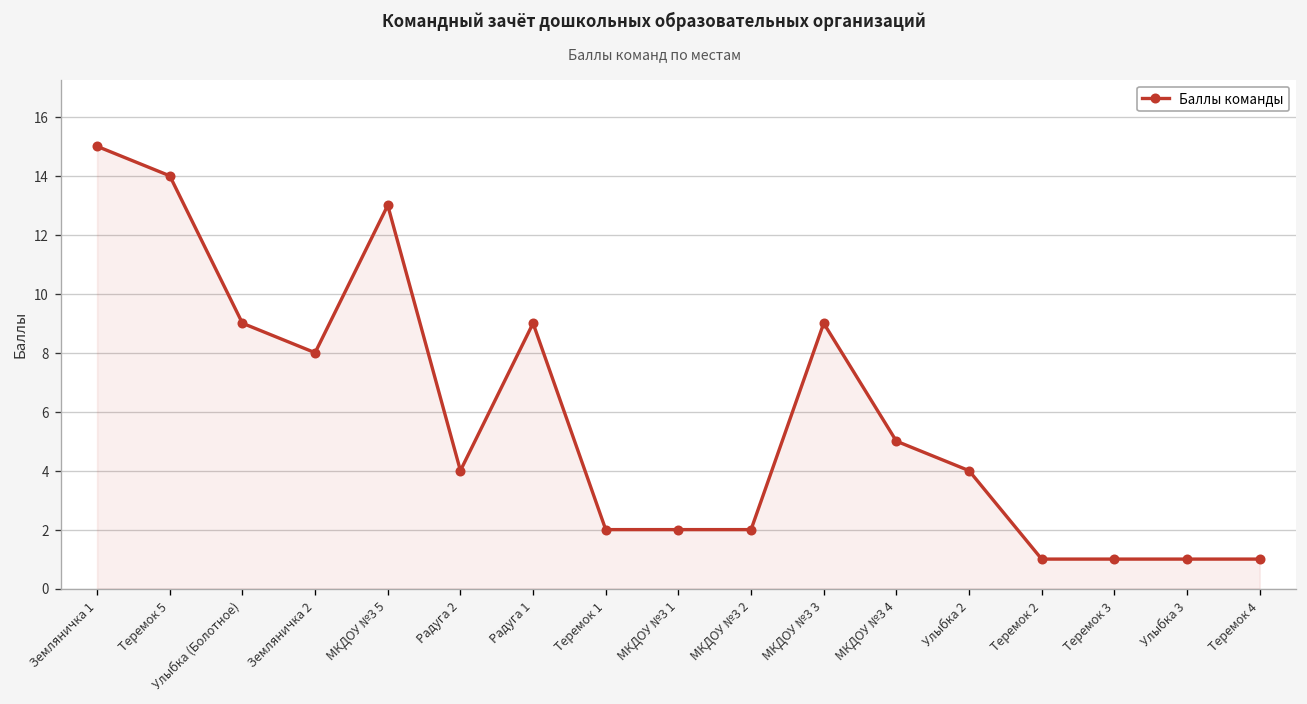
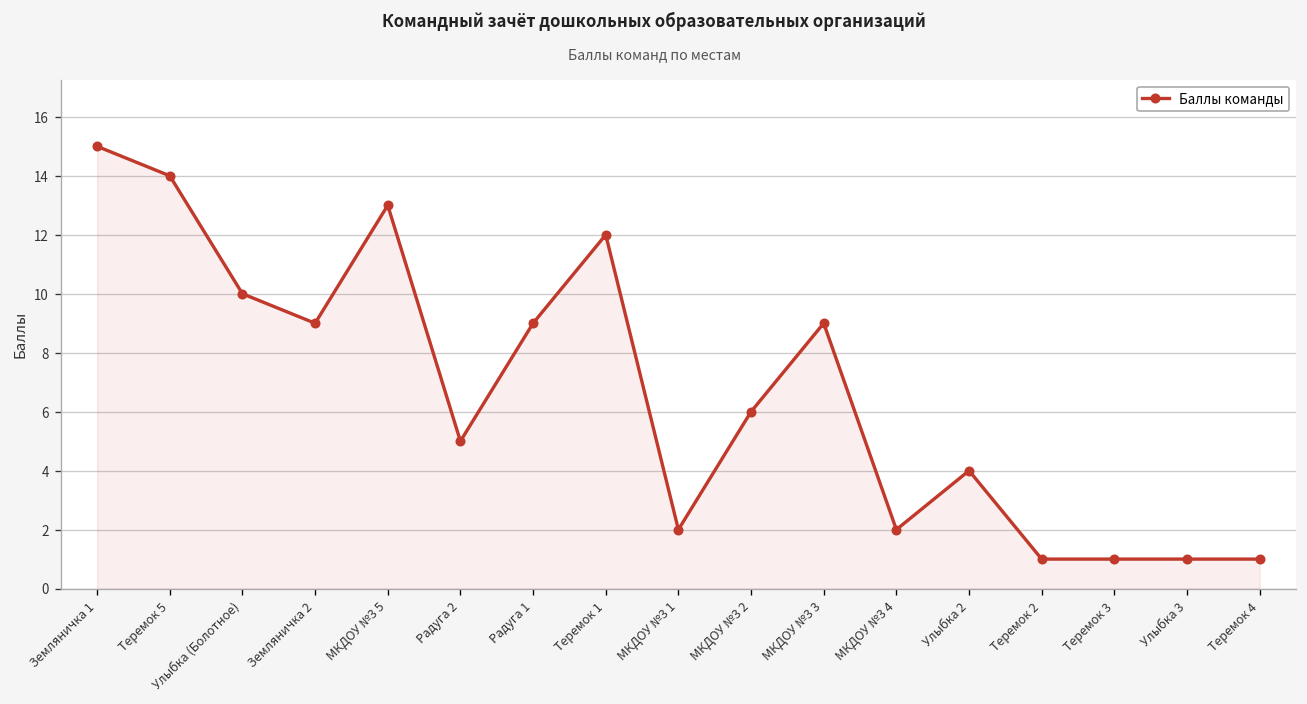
  {
    "Земляничка 1": 15,
    "Теремок 5": 14,
-   "Улыбка (Болотное)": 9,
-   "Земляничка 2": 8,
+   "Улыбка (Болотное)": 10,
+   "Земляничка 2": 9,
    "МКДОУ №3 5": 13,
-   "Радуга 2": 4,
+   "Радуга 2": 5,
    "Радуга 1": 9,
-   "Теремок 1": 2,
+   "Теремок 1": 12,
    "МКДОУ №3 1": 2,
-   "МКДОУ №3 2": 2,
+   "МКДОУ №3 2": 6,
    "МКДОУ №3 3": 9,
-   "МКДОУ №3 4": 5,
+   "МКДОУ №3 4": 2,
    "Улыбка 2": 4,
    "Теремок 2": 1,
    "Теремок 3": 1,
    "Улыбка 3": 1,
    "Теремок 4": 1
  }
